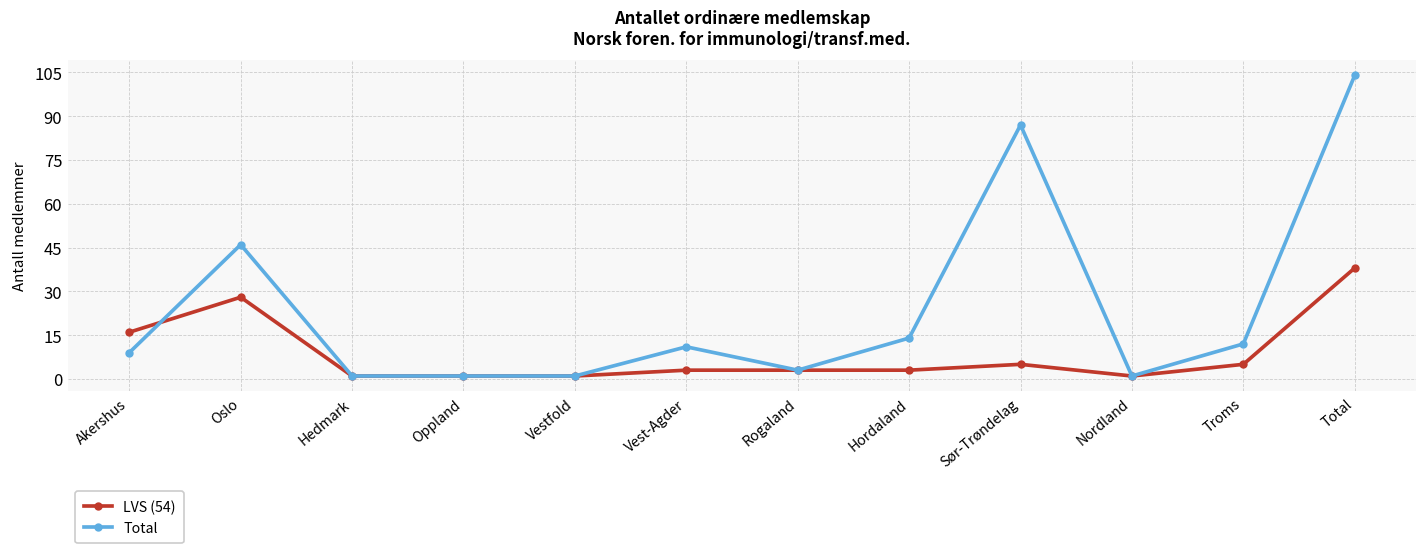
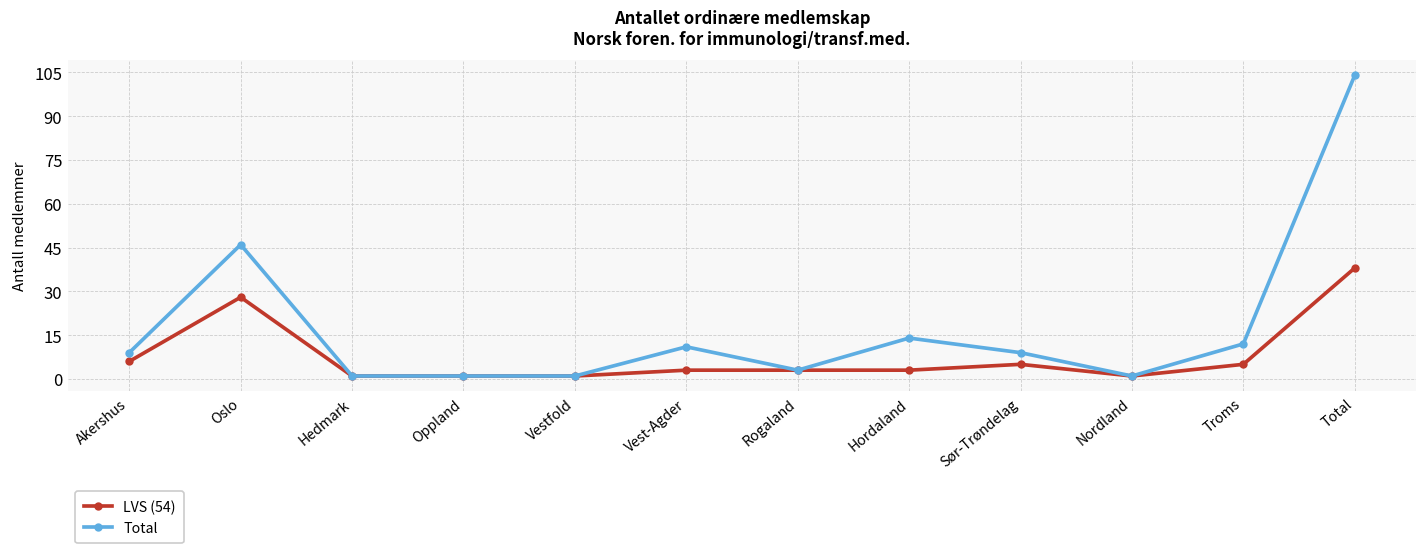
  {
    "LVS (54)": {
-     "Akershus": 16,
+     "Akershus": 6,
      "Oslo": 28,
      "Vest-Agder": 3,
      "Hordaland": 3,
      "Sør-Trøndelag": 5,
      "Troms": 5,
      "Total": 38
    },
    "Total": {
      "Akershus": 9,
      "Oslo": 46,
      "Vest-Agder": 11,
      "Hordaland": 14,
-     "Sør-Trøndelag": 87,
+     "Sør-Trøndelag": 9,
      "Troms": 12,
      "Total": 104
    }
  }
